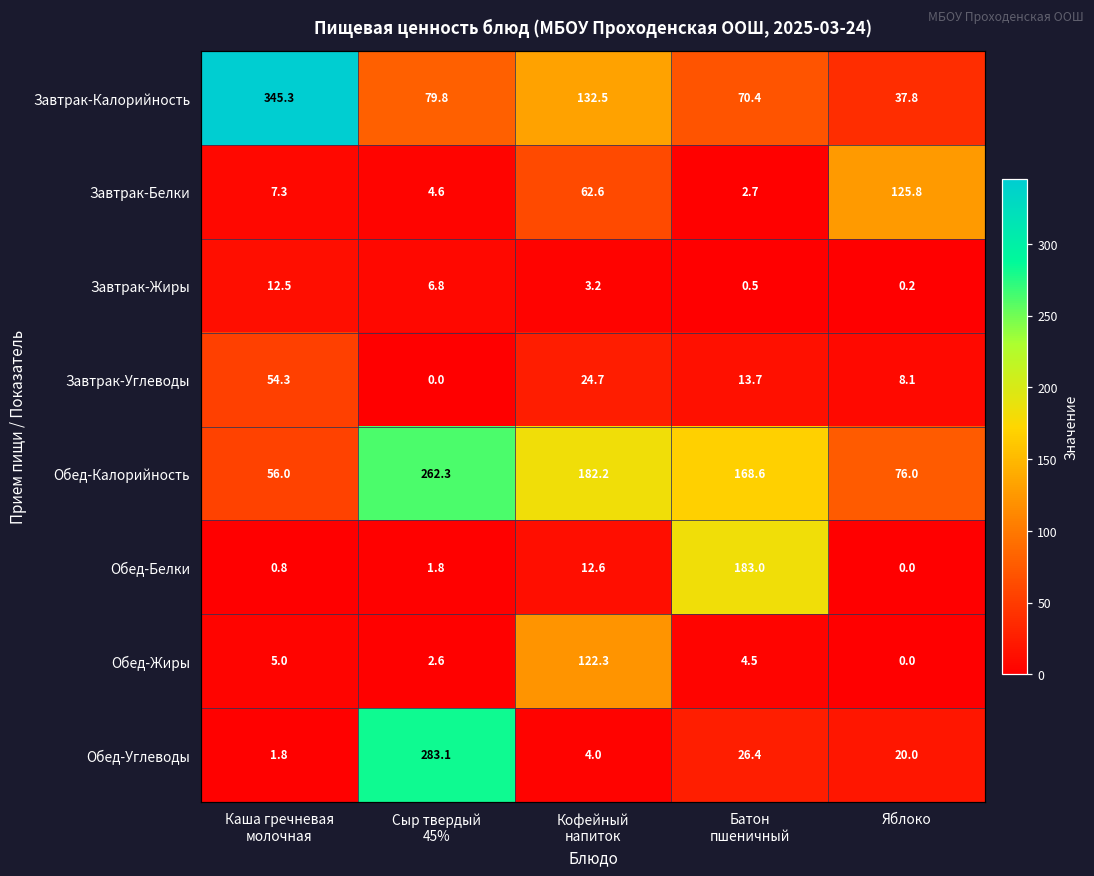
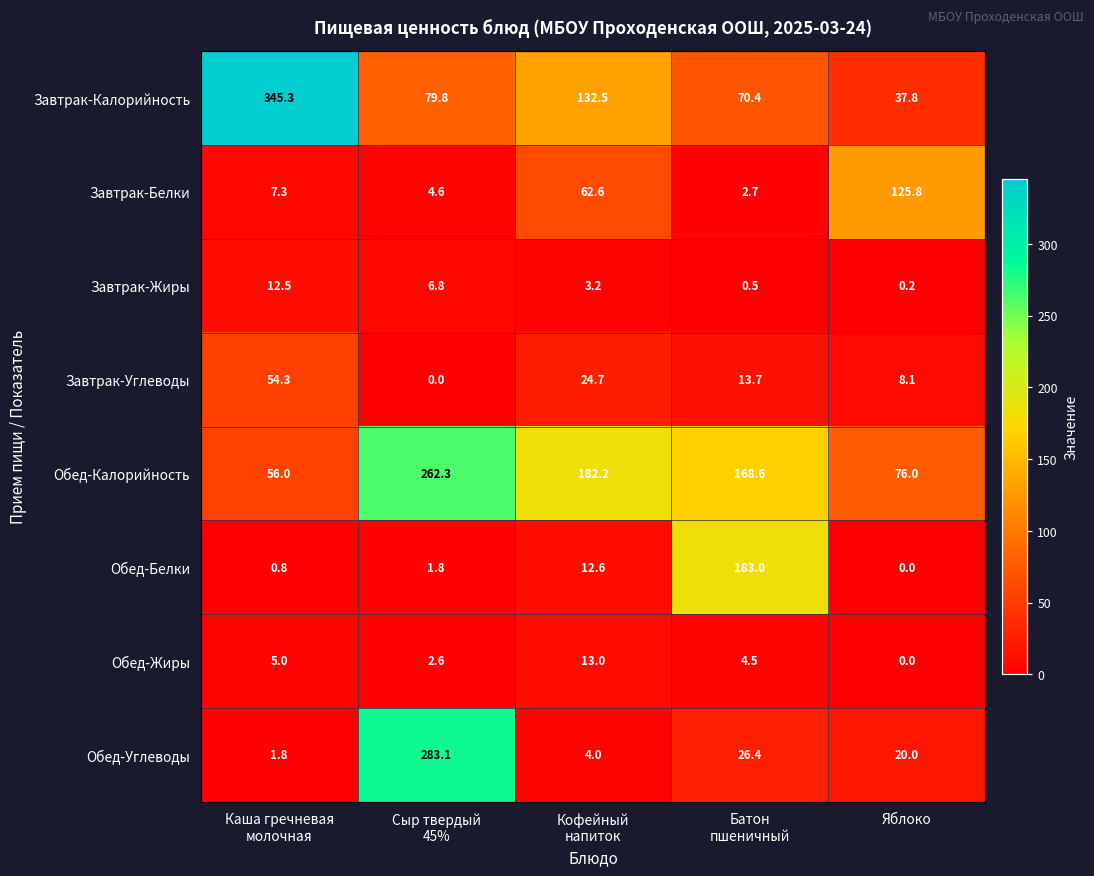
  {
    "Завтрак-Калорийность": {
      "Каша гречневая молочная": 345.3,
      "Сыр твердый 45%": 79.8,
      "Кофейный напиток": 132.5,
      "Батон пшеничный": 70.4,
      "Яблоко": 37.8
    },
    "Завтрак-Белки": {
      "Каша гречневая молочная": 7.3,
      "Сыр твердый 45%": 4.6,
      "Кофейный напиток": 62.6,
      "Батон пшеничный": 2.7,
      "Яблоко": 125.8
    },
    "Завтрак-Жиры": {
      "Каша гречневая молочная": 12.5,
      "Сыр твердый 45%": 6.8,
      "Кофейный напиток": 3.2,
      "Батон пшеничный": 0.5,
      "Яблоко": 0.2
    },
    "Завтрак-Углеводы": {
      "Каша гречневая молочная": 54.3,
      "Сыр твердый 45%": 0.0,
      "Кофейный напиток": 24.7,
      "Батон пшеничный": 13.7,
      "Яблоко": 8.1
    },
    "Обед-Калорийность": {
      "Каша гречневая молочная": 56.0,
      "Сыр твердый 45%": 262.3,
      "Кофейный напиток": 182.2,
      "Батон пшеничный": 168.6,
      "Яблоко": 76.0
    },
    "Обед-Белки": {
      "Каша гречневая молочная": 0.8,
      "Сыр твердый 45%": 1.8,
      "Кофейный напиток": 12.6,
      "Батон пшеничный": 183.0,
      "Яблоко": 0.0
    },
    "Обед-Жиры": {
      "Каша гречневая молочная": 5.0,
      "Сыр твердый 45%": 2.6,
-     "Кофейный напиток": 122.3,
+     "Кофейный напиток": 13.0,
      "Батон пшеничный": 4.5,
      "Яблоко": 0.0
    },
    "Обед-Углеводы": {
      "Каша гречневая молочная": 1.8,
      "Сыр твердый 45%": 283.1,
      "Кофейный напиток": 4.0,
      "Батон пшеничный": 26.4,
      "Яблоко": 20.0
    }
  }
